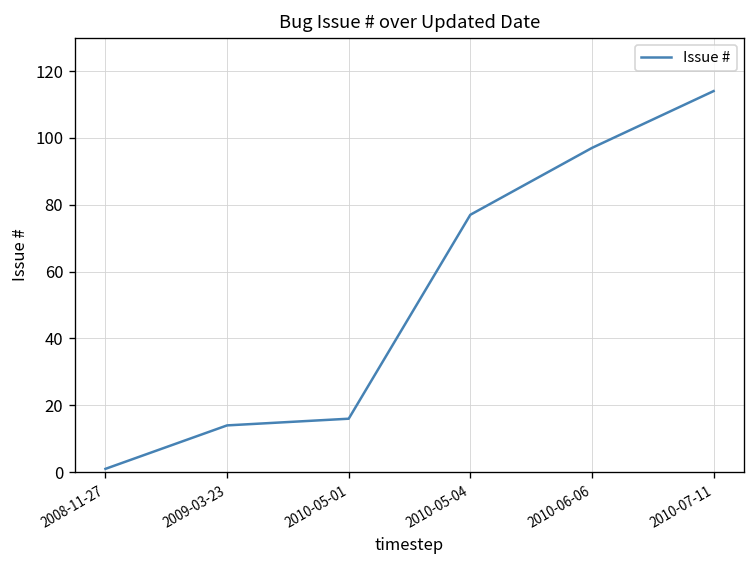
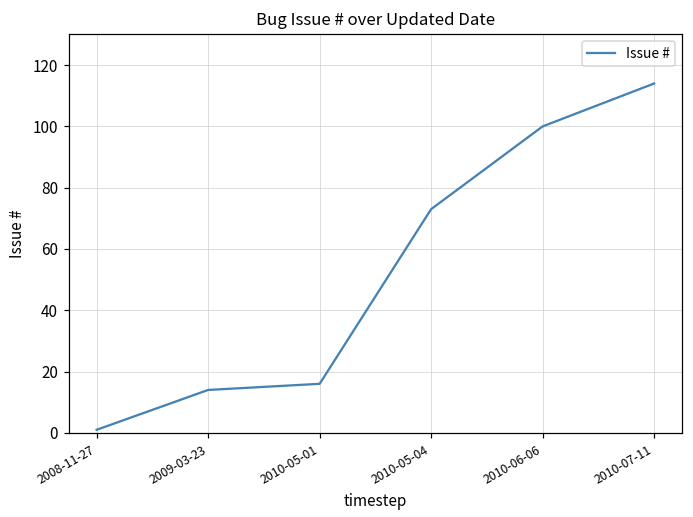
  {
    "2008-11-27": 1,
    "2009-03-23": 14,
    "2010-05-01": 16,
-   "2010-05-04": 77,
-   "2010-06-06": 97,
+   "2010-05-04": 73,
+   "2010-06-06": 100,
    "2010-07-11": 114
  }
